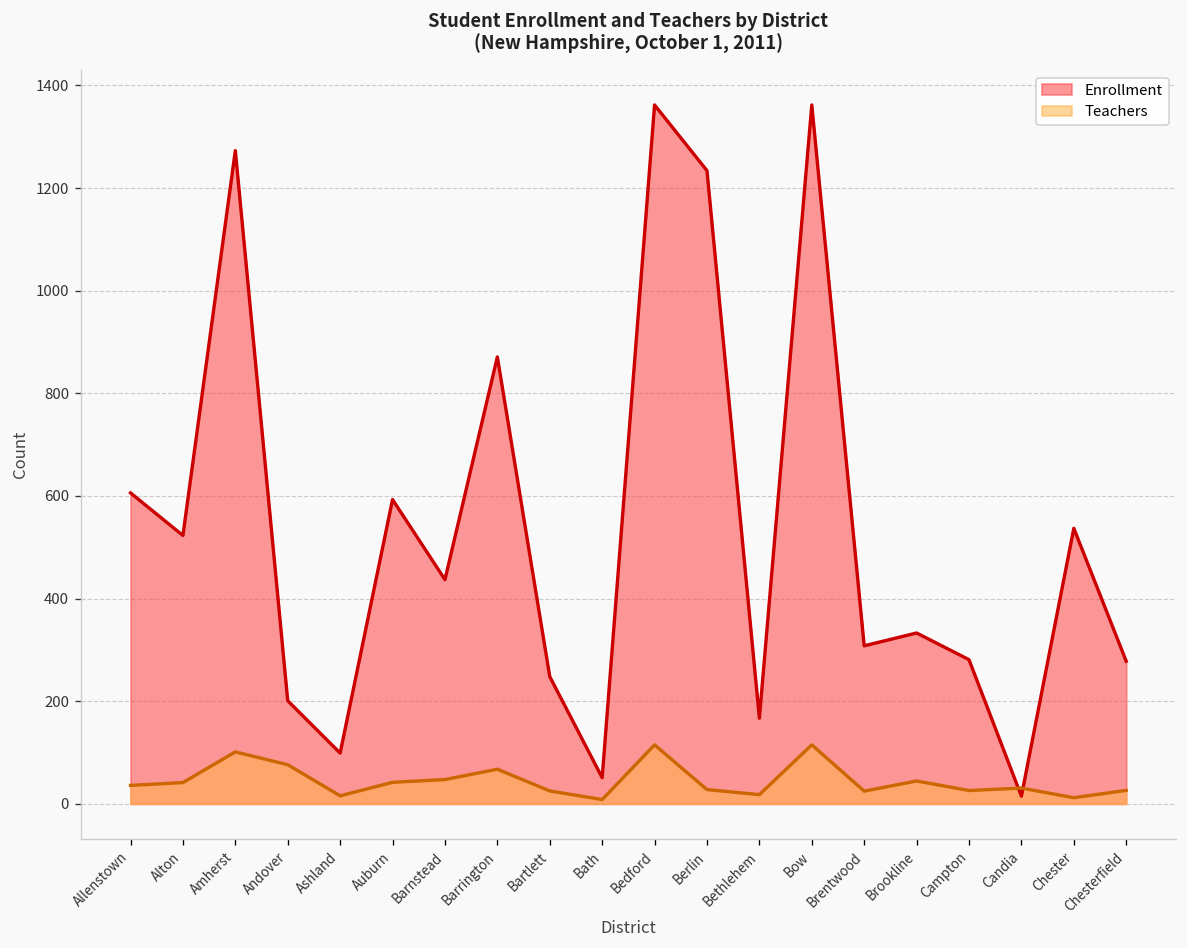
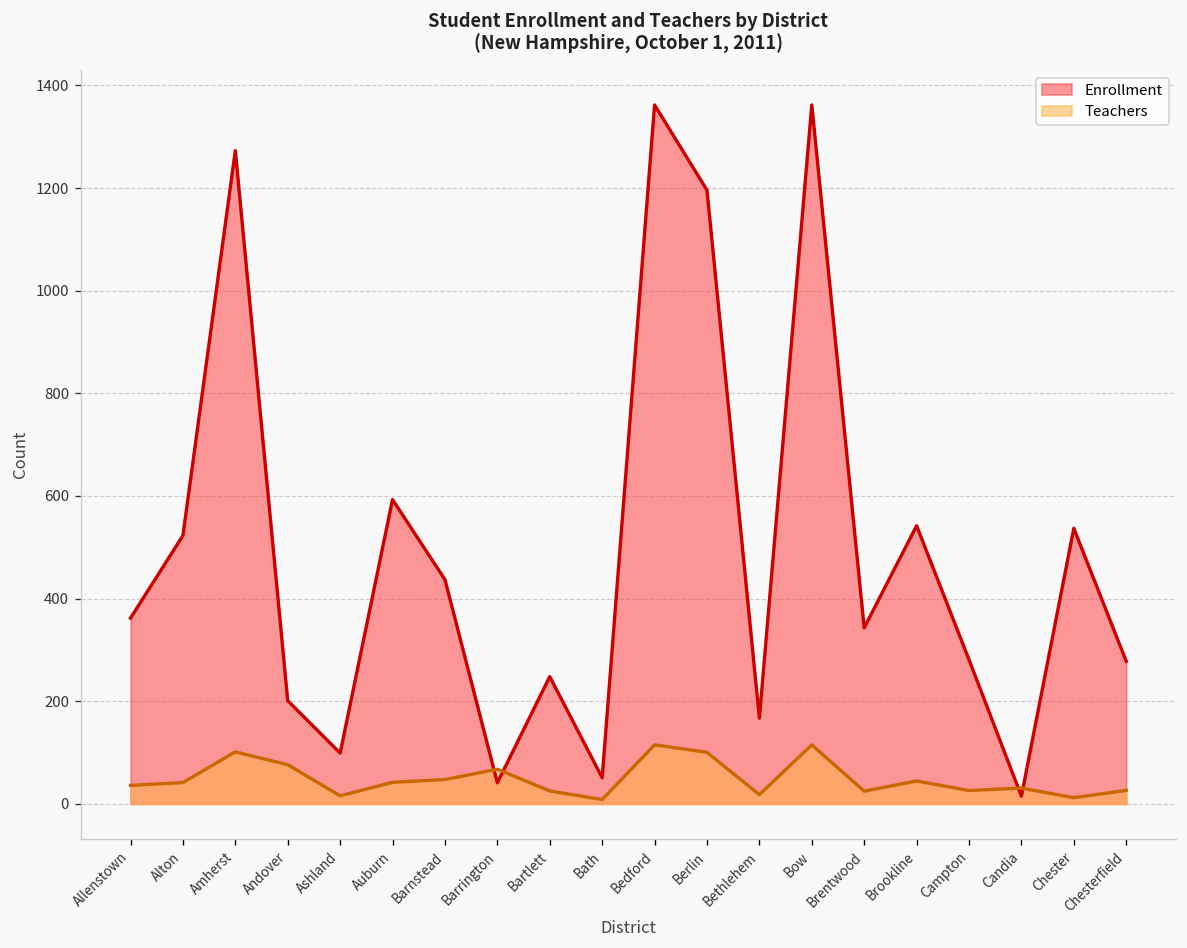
  {
    "Enrollment": {
-     "Allenstown": 610,
+     "Allenstown": 360,
      "Alton": 520,
      "Amherst": 1270,
      "Andover": 200,
      "Ashland": 100,
      "Auburn": 590,
      "Barnstead": 440,
-     "Barrington": 870,
+     "Barrington": 40,
      "Bartlett": 250,
      "Bath": 50,
      "Bedford": 1360,
-     "Berlin": 1230,
+     "Berlin": 1200,
      "Bethlehem": 170,
      "Bow": 1360,
-     "Brentwood": 310,
-     "Brookline": 330,
+     "Brentwood": 340,
+     "Brookline": 540,
      "Campton": 280,
      "Candia": 20,
      "Chester": 540,
      "Chesterfield": 280
    },
    "Teachers": {
      "Allenstown": 40,
      "Alton": 40,
      "Amherst": 100,
      "Andover": 80,
      "Ashland": 20,
      "Auburn": 40,
      "Barnstead": 50,
      "Barrington": 70,
      "Bartlett": 30,
      "Bath": 10,
      "Bedford": 120,
-     "Berlin": 30,
+     "Berlin": 100,
      "Bethlehem": 20,
      "Bow": 120,
      "Brentwood": 20,
      "Brookline": 40,
      "Campton": 30,
      "Candia": 30,
      "Chester": 10,
      "Chesterfield": 30
    }
  }
